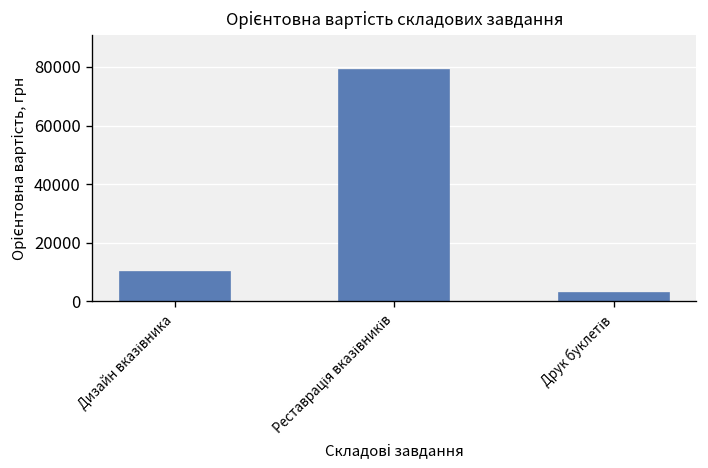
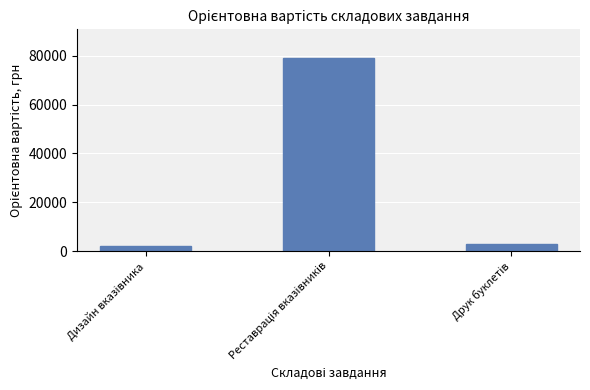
  {
-   "Дизайн вказівника": 10000,
+   "Дизайн вказівника": 2000,
    "Реставрація вказівників": 79000,
    "Друк буклетів": 3000
  }
